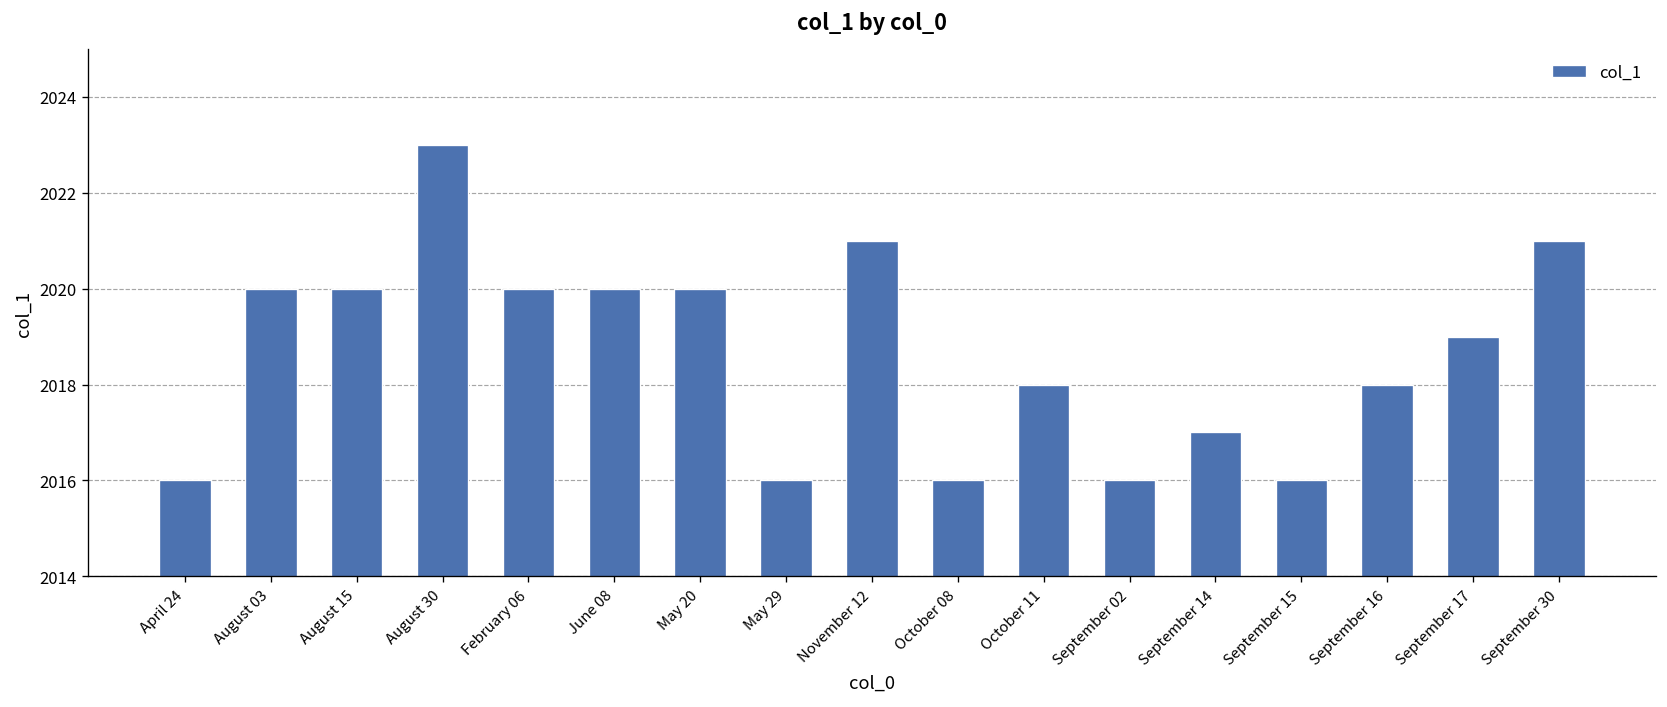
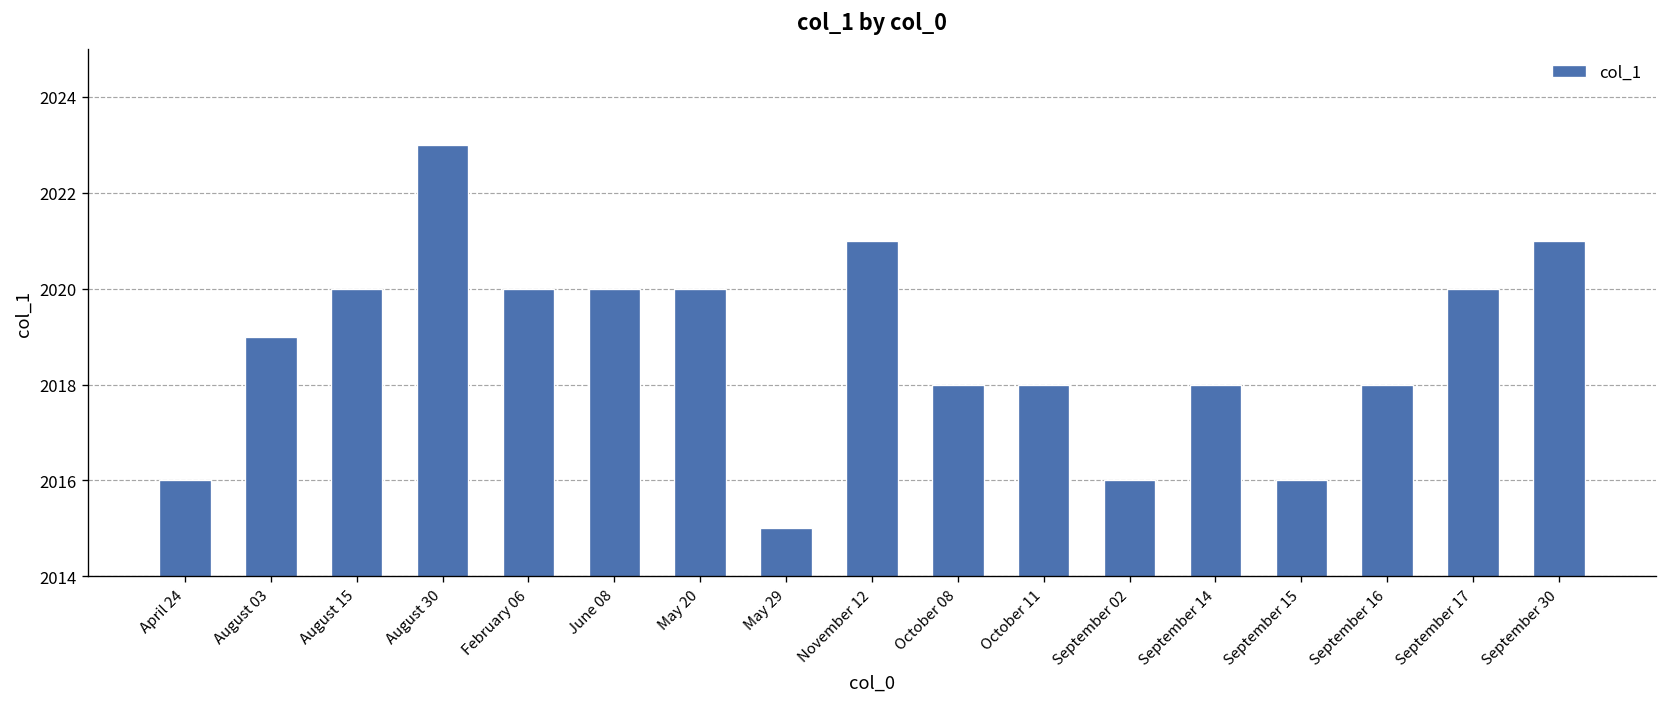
  {
    "April 24": 2016,
-   "August 03": 2020,
+   "August 03": 2019,
    "August 15": 2020,
    "August 30": 2023,
    "February 06": 2020,
    "June 08": 2020,
    "May 20": 2020,
-   "May 29": 2016,
+   "May 29": 2015,
    "November 12": 2021,
-   "October 08": 2016,
+   "October 08": 2018,
    "October 11": 2018,
    "September 02": 2016,
-   "September 14": 2017,
+   "September 14": 2018,
    "September 15": 2016,
    "September 16": 2018,
-   "September 17": 2019,
+   "September 17": 2020,
    "September 30": 2021
  }
